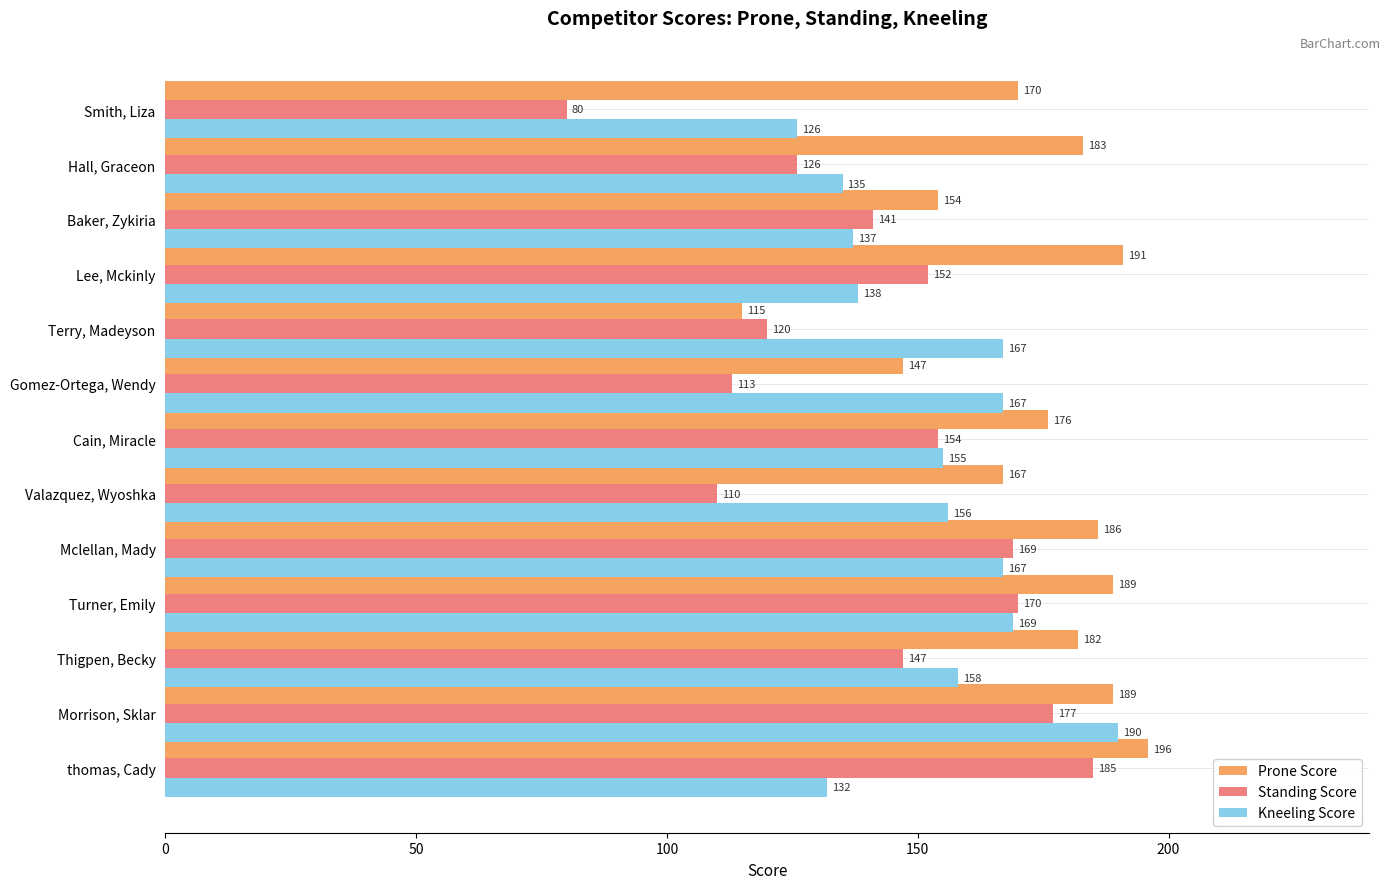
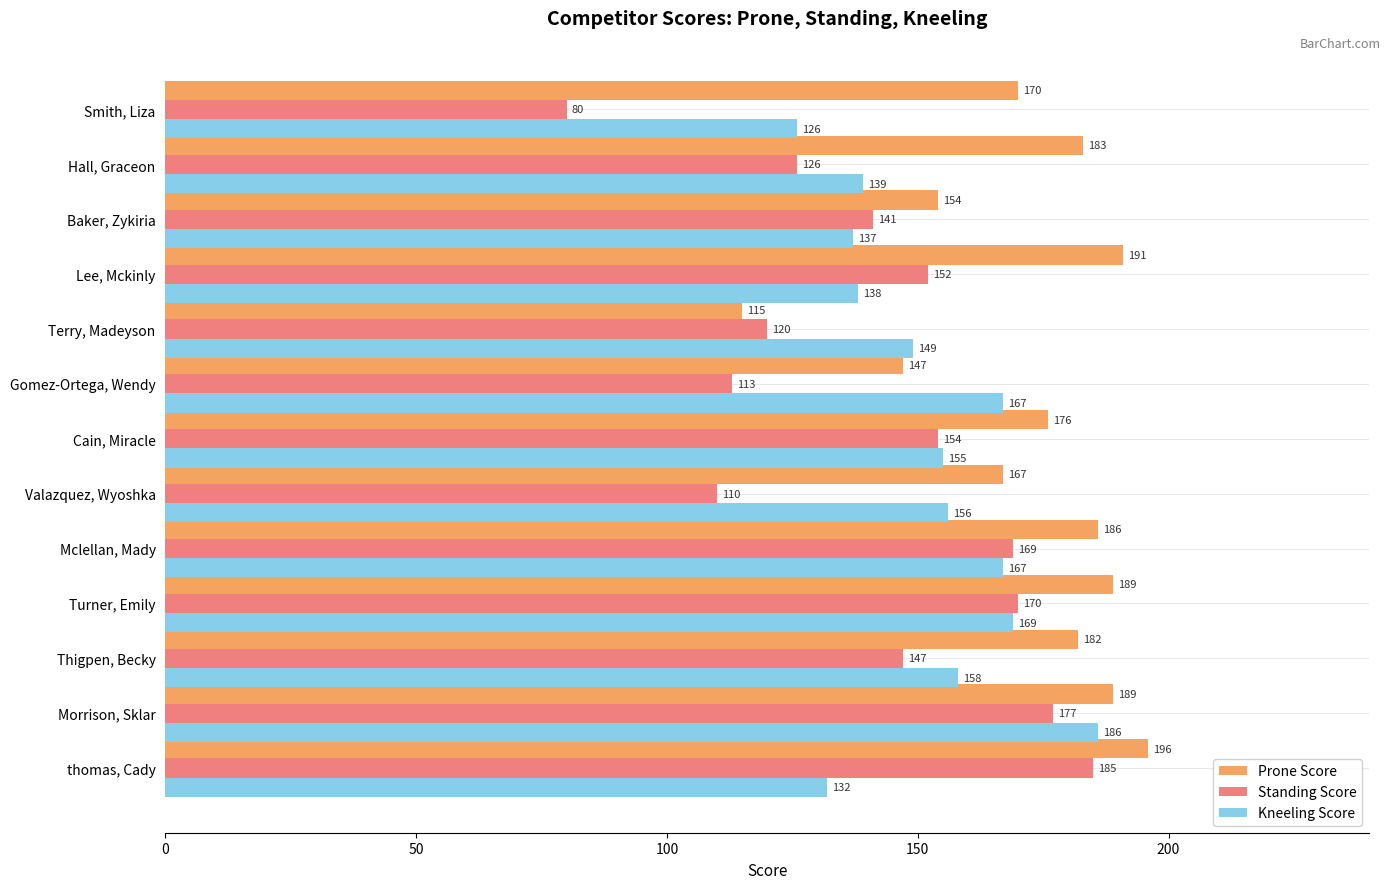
  {
    "Kneeling Score": {
      "Smith, Liza": 126,
-     "Hall, Graceon": 135,
+     "Hall, Graceon": 139,
      "Baker, Zykiria": 137,
      "Lee, Mckinly": 138,
-     "Terry, Madeyson": 167,
+     "Terry, Madeyson": 149,
      "Gomez-Ortega, Wendy": 167,
      "Cain, Miracle": 155,
      "Valazquez, Wyoshka": 156,
      "Mclellan, Mady": 167,
      "Turner, Emily": 169,
      "Thigpen, Becky": 158,
-     "Morrison, Sklar": 190,
+     "Morrison, Sklar": 186,
      "thomas, Cady": 132
    }
  }
